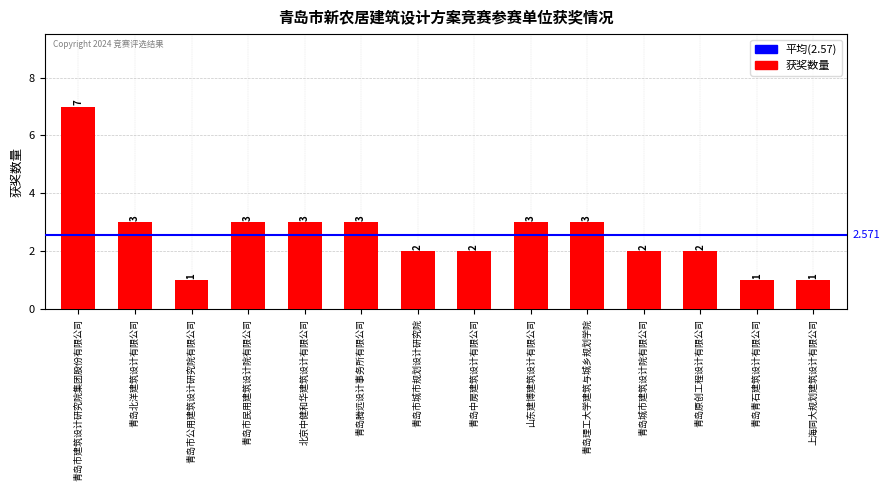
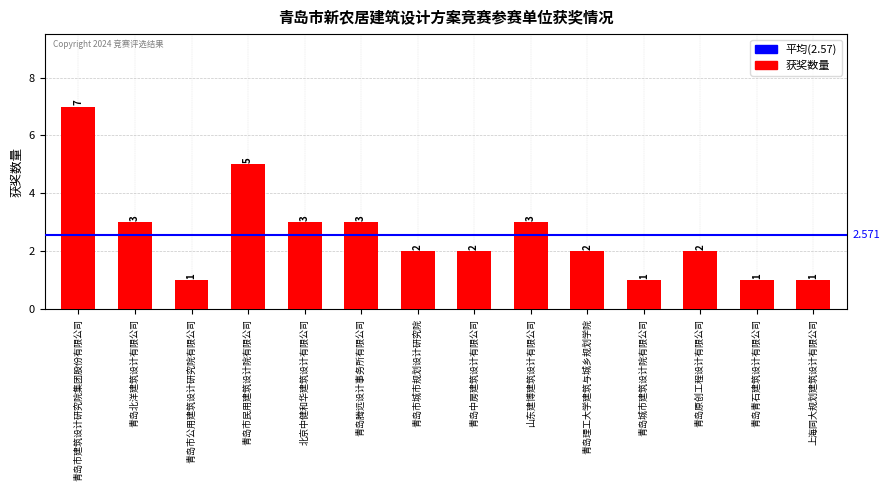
  {
    "青岛市建筑设计研究院集团股份有限公司": 7,
    "青岛北洋建筑设计有限公司": 3,
    "青岛市公用建筑设计研究院有限公司": 1,
-   "青岛市民用建筑设计院有限公司": 3,
+   "青岛市民用建筑设计院有限公司": 5,
    "北京中健和华建筑设计有限公司": 3,
    "青岛腾远设计事务所有限公司": 3,
    "青岛市城市规划设计研究院": 2,
    "青岛中房建筑设计有限公司": 2,
    "山东建博建筑设计有限公司": 3,
-   "青岛理工大学建筑与城乡规划学院": 3,
-   "青岛城市建筑设计院有限公司": 2,
+   "青岛理工大学建筑与城乡规划学院": 2,
+   "青岛城市建筑设计院有限公司": 1,
    "青岛原创工程设计有限公司": 2,
    "青岛青石建筑设计有限公司": 1,
    "上海同大规划建筑设计有限公司": 1
  }
